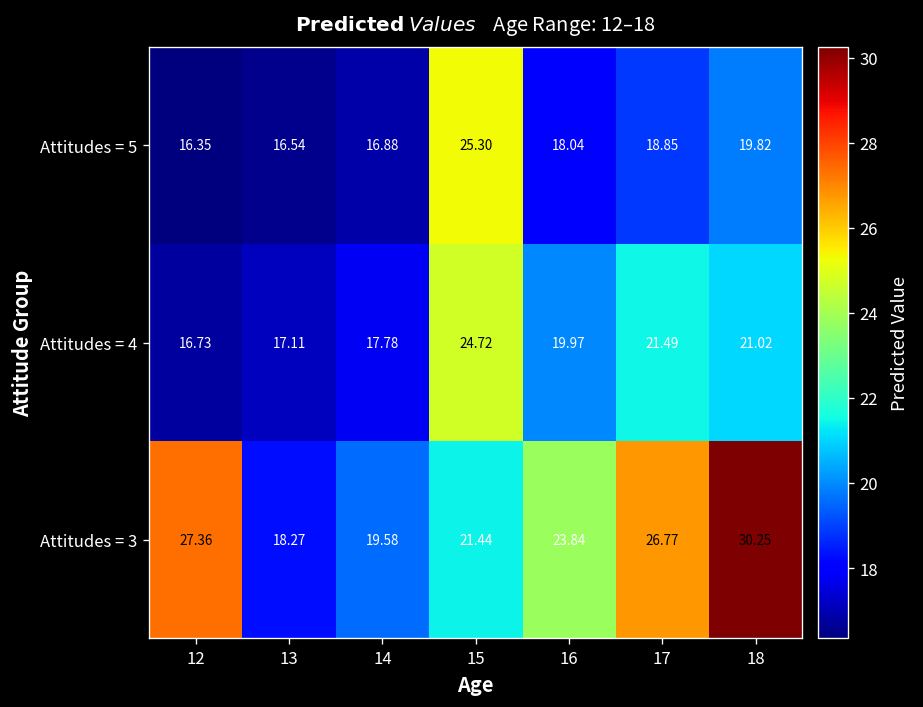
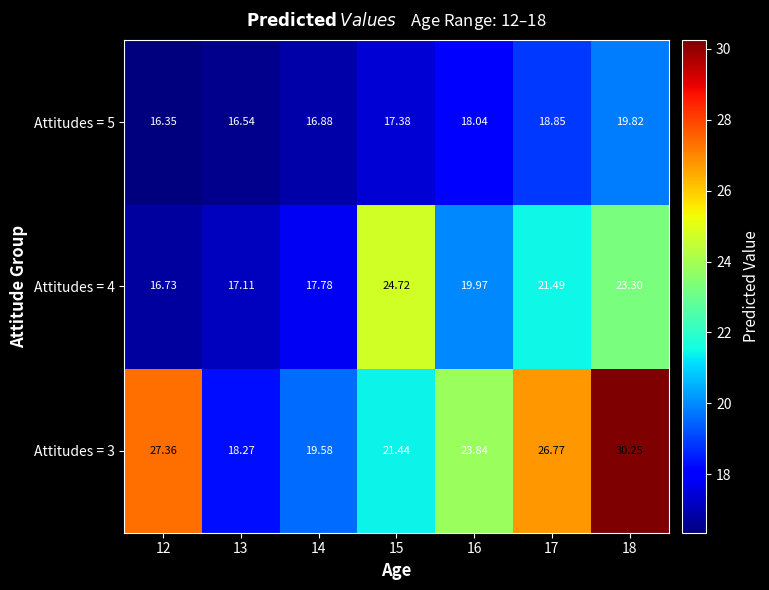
  {
    "Attitudes = 5": {
      "12": 16.35,
      "13": 16.54,
      "14": 16.88,
-     "15": 25.30,
+     "15": 17.38,
      "16": 18.04,
      "17": 18.85,
      "18": 19.82
    },
    "Attitudes = 4": {
      "12": 16.73,
      "13": 17.11,
      "14": 17.78,
      "15": 24.72,
      "16": 19.97,
      "17": 21.49,
-     "18": 21.02
+     "18": 23.30
    },
    "Attitudes = 3": {
      "12": 27.36,
      "13": 18.27,
      "14": 19.58,
      "15": 21.44,
      "16": 23.84,
      "17": 26.77,
      "18": 30.25
    }
  }
